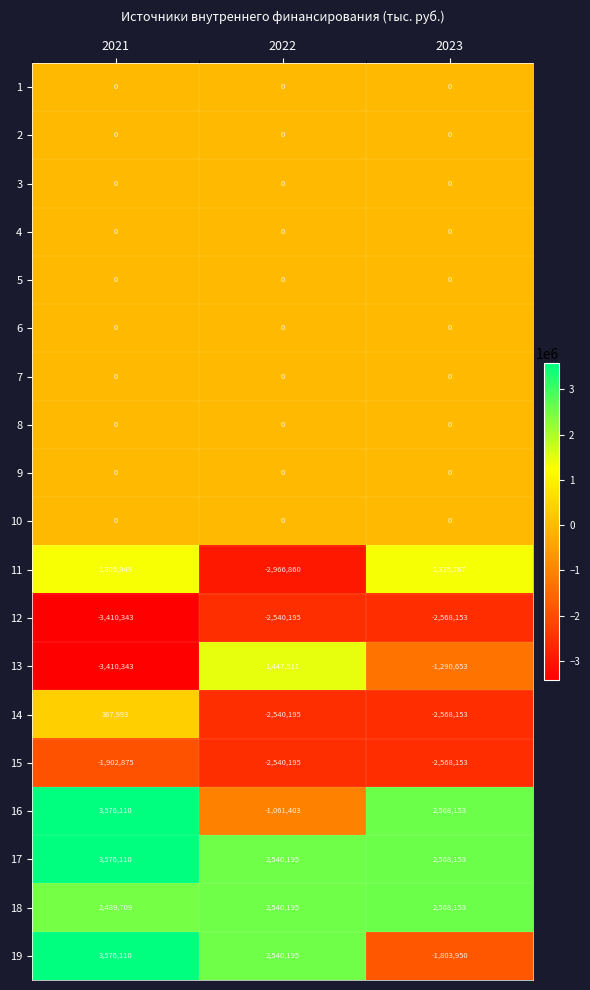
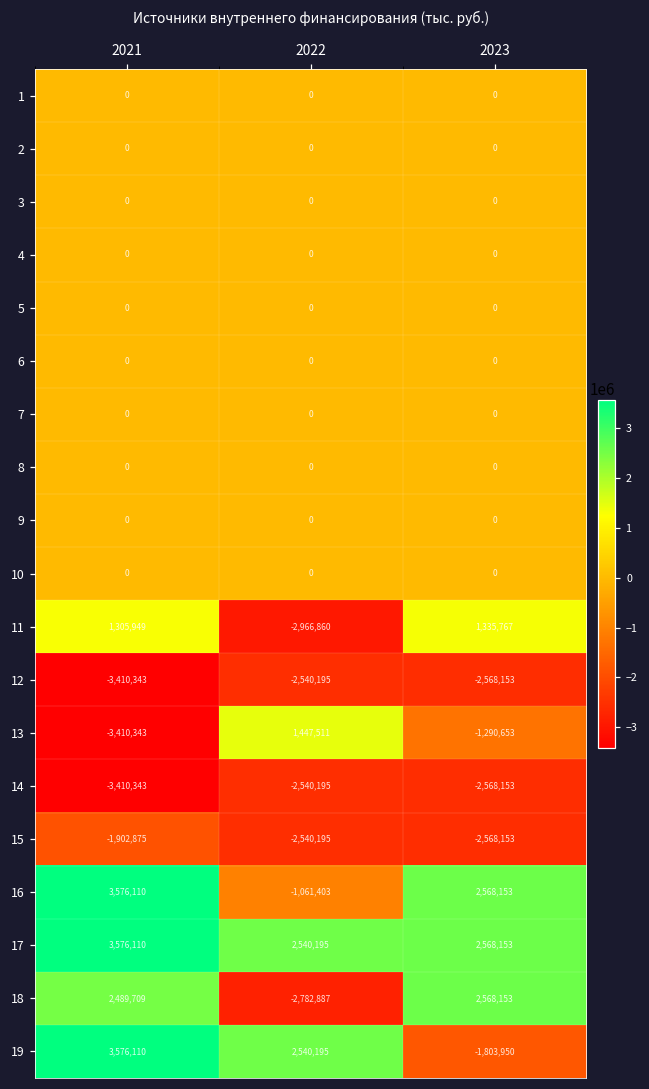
  {
    "1": {
      "2021": "0",
      "2022": "0",
      "2023": "0"
    },
    "2": {
      "2021": "0",
      "2022": "0",
      "2023": "0"
    },
    "3": {
      "2021": "0",
      "2022": "0",
      "2023": "0"
    },
    "4": {
      "2021": "0",
      "2022": "0",
      "2023": "0"
    },
    "5": {
      "2021": "0",
      "2022": "0",
      "2023": "0"
    },
    "6": {
      "2021": "0",
      "2022": "0",
      "2023": "0"
    },
    "7": {
      "2021": "0",
      "2022": "0",
      "2023": "0"
    },
    "8": {
      "2021": "0",
      "2022": "0",
      "2023": "0"
    },
    "9": {
      "2021": "0",
      "2022": "0",
      "2023": "0"
    },
    "10": {
      "2021": "0",
      "2022": "0",
      "2023": "0"
    },
    "11": {
      "2021": "1,305,949",
      "2022": "-2,966,860",
      "2023": "1,335,767"
    },
    "12": {
      "2021": "-3,410,343",
      "2022": "-2,540,195",
      "2023": "-2,568,153"
    },
    "13": {
      "2021": "-3,410,343",
      "2022": "1,447,511",
      "2023": "-1,290,653"
    },
    "14": {
-     "2021": "367,993",
+     "2021": "-3,410,343",
      "2022": "-2,540,195",
      "2023": "-2,568,153"
    },
    "15": {
      "2021": "-1,902,875",
      "2022": "-2,540,195",
      "2023": "-2,568,153"
    },
    "16": {
      "2021": "3,576,110",
      "2022": "-1,061,403",
      "2023": "2,568,153"
    },
    "17": {
      "2021": "3,576,110",
      "2022": "2,540,195",
      "2023": "2,568,153"
    },
    "18": {
      "2021": "2,489,709",
-     "2022": "2,540,195",
+     "2022": "-2,782,887",
      "2023": "2,568,153"
    },
    "19": {
      "2021": "3,576,110",
      "2022": "2,540,195",
      "2023": "-1,803,950"
    }
  }
